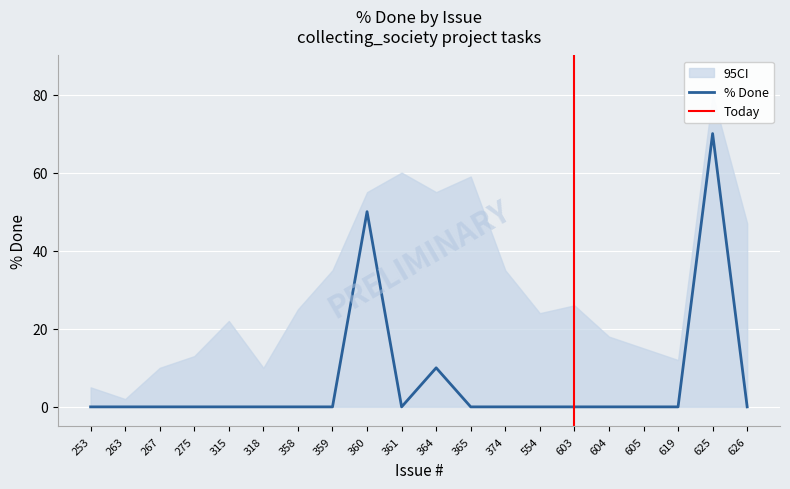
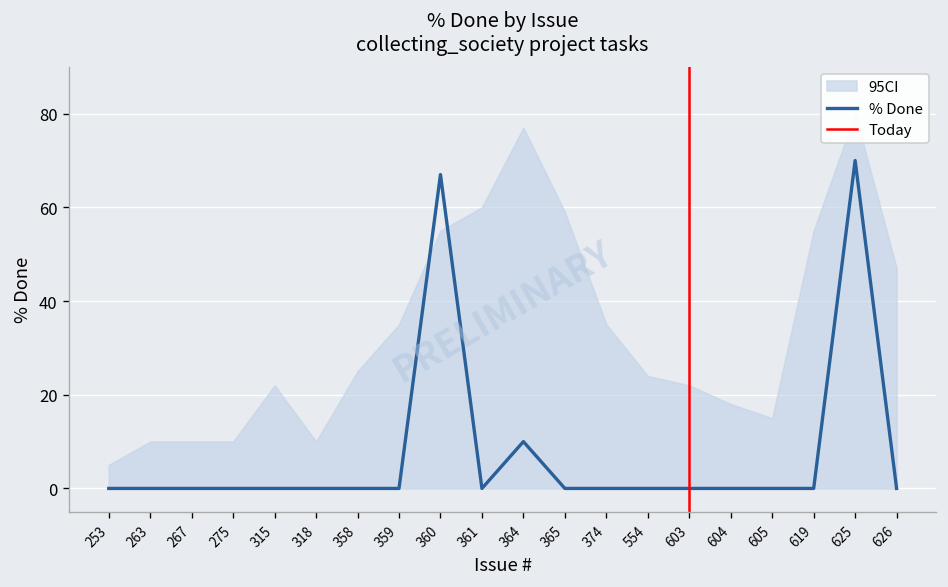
  {
    "% Done": {
      "253": 0,
      "263": 0,
      "267": 0,
      "275": 0,
      "315": 0,
      "318": 0,
      "358": 0,
      "359": 0,
-     "360": 50,
+     "360": 67,
      "361": 0,
      "364": 10,
      "365": 0,
      "374": 0,
      "554": 0,
      "603": 0,
      "604": 0,
      "605": 0,
      "619": 0,
      "625": 70,
      "626": 0
    },
    "95CI": {
      "253": 5,
-     "263": 2,
+     "263": 10,
      "267": 10,
-     "275": 13,
+     "275": 10,
      "315": 22,
      "318": 10,
      "358": 25,
      "359": 35,
      "360": 55,
      "361": 60,
-     "364": 55,
+     "364": 77,
      "365": 59,
      "374": 35,
      "554": 24,
-     "603": 26,
+     "603": 22,
      "604": 18,
      "605": 15,
-     "619": 12,
+     "619": 55,
      "626": 47
    }
  }
